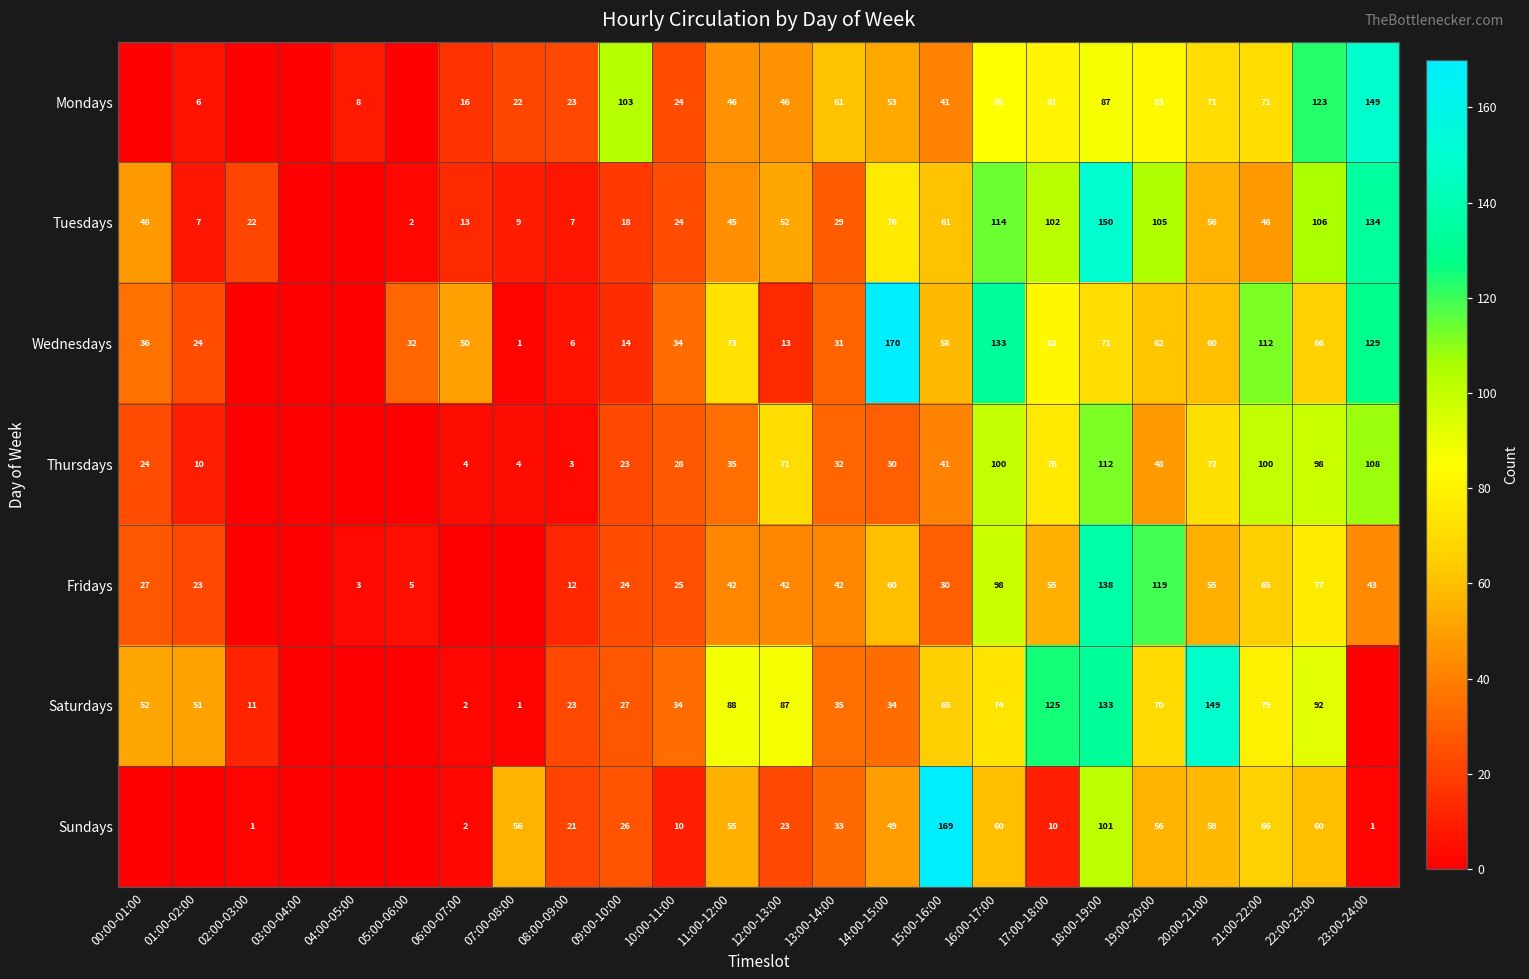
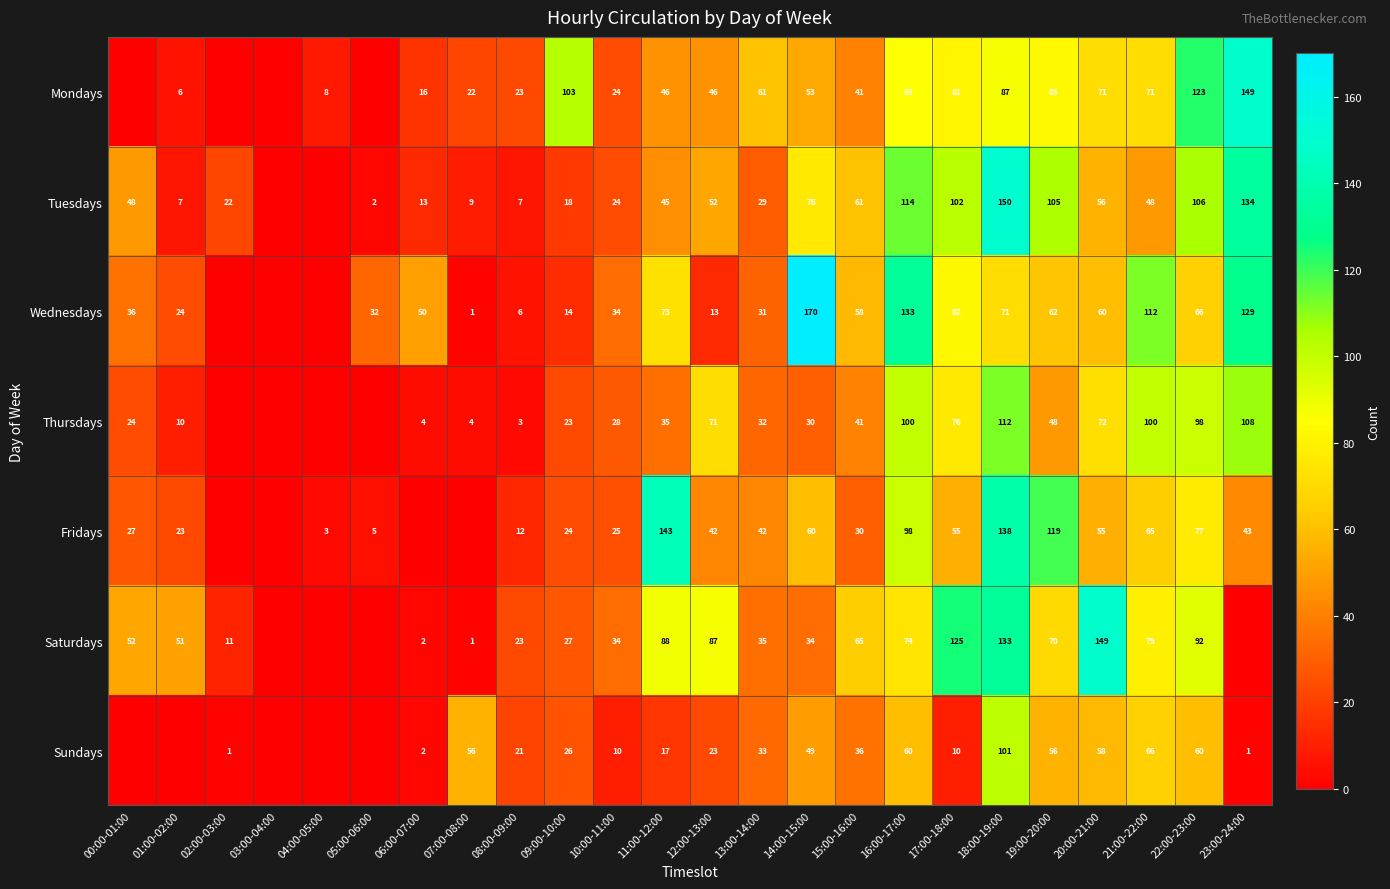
  {
    "Mondays": {
      "01:00-02:00": 6,
      "04:00-05:00": 8,
      "06:00-07:00": 16,
      "07:00-08:00": 22,
      "08:00-09:00": 23,
      "09:00-10:00": 103,
      "10:00-11:00": 24,
      "11:00-12:00": 46,
      "12:00-13:00": 46,
      "13:00-14:00": 61,
      "14:00-15:00": 53,
      "15:00-16:00": 41,
      "16:00-17:00": 85,
      "17:00-18:00": 81,
      "18:00-19:00": 87,
      "19:00-20:00": 83,
      "20:00-21:00": 71,
      "21:00-22:00": 71,
      "22:00-23:00": 123,
      "23:00-24:00": 149
    },
    "Tuesdays": {
      "00:00-01:00": 48,
      "01:00-02:00": 7,
      "02:00-03:00": 22,
      "05:00-06:00": 2,
      "06:00-07:00": 13,
      "07:00-08:00": 9,
      "08:00-09:00": 7,
      "09:00-10:00": 18,
      "10:00-11:00": 24,
      "11:00-12:00": 45,
      "12:00-13:00": 52,
      "13:00-14:00": 29,
      "14:00-15:00": 76,
      "15:00-16:00": 61,
      "16:00-17:00": 114,
      "17:00-18:00": 102,
      "18:00-19:00": 150,
      "19:00-20:00": 105,
      "20:00-21:00": 56,
      "21:00-22:00": 48,
      "22:00-23:00": 106,
      "23:00-24:00": 134
    },
    "Wednesdays": {
      "00:00-01:00": 36,
      "01:00-02:00": 24,
      "05:00-06:00": 32,
      "06:00-07:00": 50,
      "07:00-08:00": 1,
      "08:00-09:00": 6,
      "09:00-10:00": 14,
      "10:00-11:00": 34,
      "11:00-12:00": 73,
      "12:00-13:00": 13,
      "13:00-14:00": 31,
      "14:00-15:00": 170,
      "15:00-16:00": 58,
      "16:00-17:00": 133,
      "17:00-18:00": 82,
      "18:00-19:00": 71,
      "19:00-20:00": 62,
      "20:00-21:00": 60,
      "21:00-22:00": 112,
      "22:00-23:00": 66,
      "23:00-24:00": 129
    },
    "Thursdays": {
      "00:00-01:00": 24,
      "01:00-02:00": 10,
      "06:00-07:00": 4,
      "07:00-08:00": 4,
      "08:00-09:00": 3,
      "09:00-10:00": 23,
      "10:00-11:00": 28,
      "11:00-12:00": 35,
      "12:00-13:00": 71,
      "13:00-14:00": 32,
      "14:00-15:00": 30,
      "15:00-16:00": 41,
      "16:00-17:00": 100,
      "17:00-18:00": 76,
      "18:00-19:00": 112,
      "19:00-20:00": 48,
      "20:00-21:00": 72,
      "21:00-22:00": 100,
      "22:00-23:00": 98,
      "23:00-24:00": 108
    },
    "Fridays": {
      "00:00-01:00": 27,
      "01:00-02:00": 23,
      "04:00-05:00": 3,
      "05:00-06:00": 5,
      "08:00-09:00": 12,
      "09:00-10:00": 24,
      "10:00-11:00": 25,
-     "11:00-12:00": 42,
+     "11:00-12:00": 143,
      "12:00-13:00": 42,
      "13:00-14:00": 42,
      "14:00-15:00": 60,
      "15:00-16:00": 30,
      "16:00-17:00": 98,
      "17:00-18:00": 55,
      "18:00-19:00": 138,
      "19:00-20:00": 119,
      "20:00-21:00": 55,
      "21:00-22:00": 65,
      "22:00-23:00": 77,
      "23:00-24:00": 43
    },
    "Saturdays": {
      "00:00-01:00": 52,
      "01:00-02:00": 51,
      "02:00-03:00": 11,
      "06:00-07:00": 2,
      "07:00-08:00": 1,
      "08:00-09:00": 23,
      "09:00-10:00": 27,
      "10:00-11:00": 34,
      "11:00-12:00": 88,
      "12:00-13:00": 87,
      "13:00-14:00": 35,
      "14:00-15:00": 34,
      "15:00-16:00": 65,
      "16:00-17:00": 74,
      "17:00-18:00": 125,
      "18:00-19:00": 133,
      "19:00-20:00": 70,
      "20:00-21:00": 149,
      "21:00-22:00": 79,
      "22:00-23:00": 92
    },
    "Sundays": {
      "02:00-03:00": 1,
      "06:00-07:00": 2,
      "07:00-08:00": 56,
      "08:00-09:00": 21,
      "09:00-10:00": 26,
      "10:00-11:00": 10,
-     "11:00-12:00": 55,
+     "11:00-12:00": 17,
      "12:00-13:00": 23,
      "13:00-14:00": 33,
      "14:00-15:00": 49,
-     "15:00-16:00": 169,
+     "15:00-16:00": 36,
      "16:00-17:00": 60,
      "17:00-18:00": 10,
      "18:00-19:00": 101,
      "19:00-20:00": 56,
      "20:00-21:00": 58,
      "21:00-22:00": 66,
      "22:00-23:00": 60,
      "23:00-24:00": 1
    }
  }
